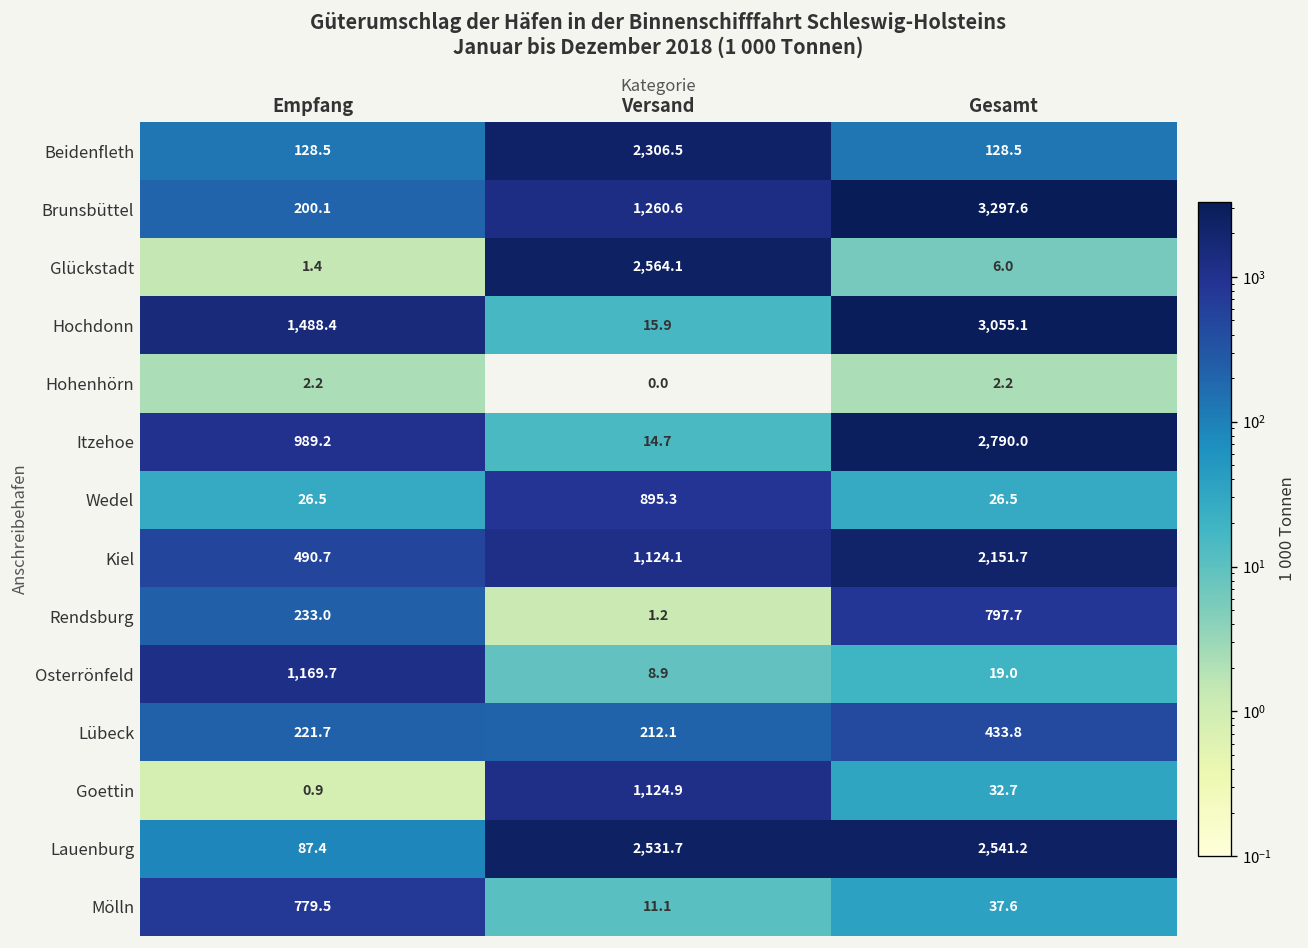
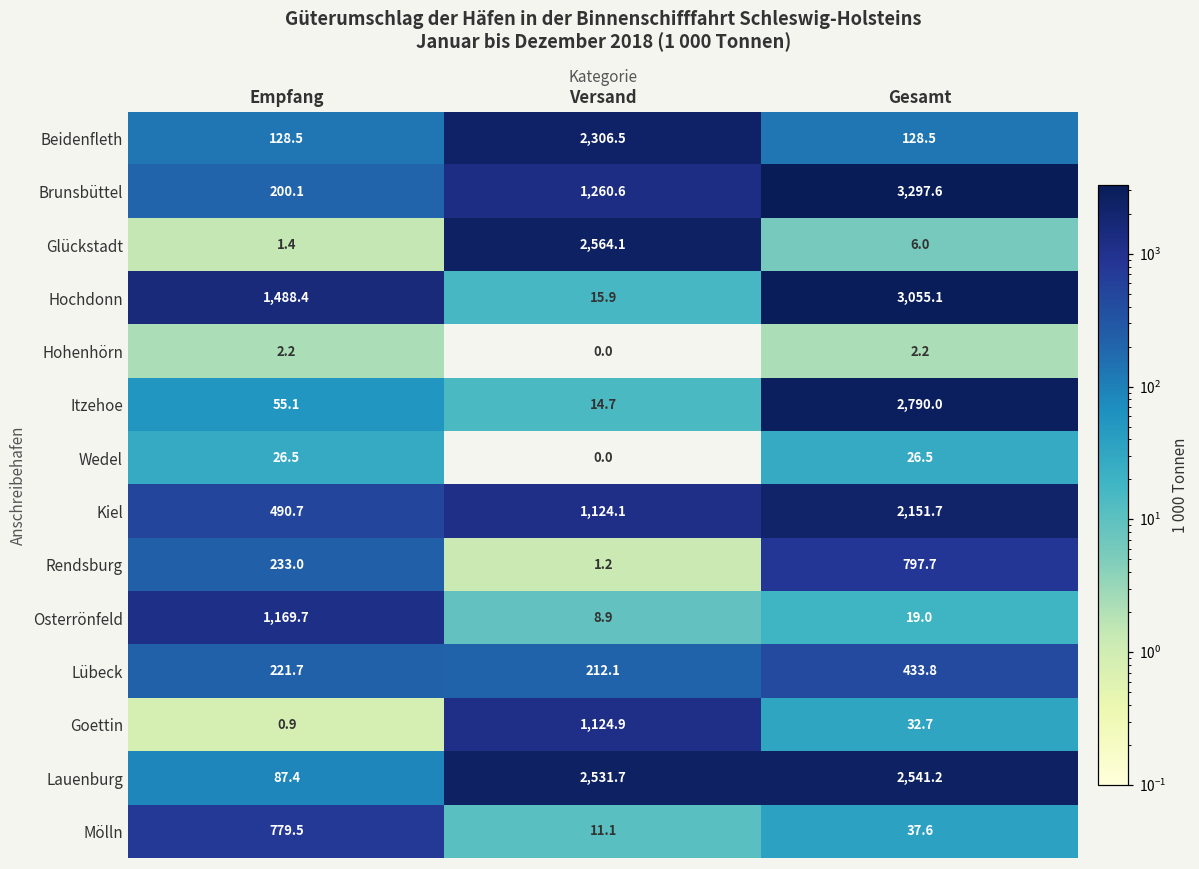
  {
    "Beidenfleth": {
      "Empfang": "128.5",
      "Versand": "2,306.5",
      "Gesamt": "128.5"
    },
    "Brunsbüttel": {
      "Empfang": "200.1",
      "Versand": "1,260.6",
      "Gesamt": "3,297.6"
    },
    "Glückstadt": {
      "Empfang": "1.4",
      "Versand": "2,564.1",
      "Gesamt": "6.0"
    },
    "Hochdonn": {
      "Empfang": "1,488.4",
      "Versand": "15.9",
      "Gesamt": "3,055.1"
    },
    "Hohenhörn": {
      "Empfang": "2.2",
      "Versand": "0.0",
      "Gesamt": "2.2"
    },
    "Itzehoe": {
-     "Empfang": "989.2",
+     "Empfang": "55.1",
      "Versand": "14.7",
      "Gesamt": "2,790.0"
    },
    "Wedel": {
      "Empfang": "26.5",
-     "Versand": "895.3",
+     "Versand": "0.0",
      "Gesamt": "26.5"
    },
    "Kiel": {
      "Empfang": "490.7",
      "Versand": "1,124.1",
      "Gesamt": "2,151.7"
    },
    "Rendsburg": {
      "Empfang": "233.0",
      "Versand": "1.2",
      "Gesamt": "797.7"
    },
    "Osterrönfeld": {
      "Empfang": "1,169.7",
      "Versand": "8.9",
      "Gesamt": "19.0"
    },
    "Lübeck": {
      "Empfang": "221.7",
      "Versand": "212.1",
      "Gesamt": "433.8"
    },
    "Goettin": {
      "Empfang": "0.9",
      "Versand": "1,124.9",
      "Gesamt": "32.7"
    },
    "Lauenburg": {
      "Empfang": "87.4",
      "Versand": "2,531.7",
      "Gesamt": "2,541.2"
    },
    "Mölln": {
      "Empfang": "779.5",
      "Versand": "11.1",
      "Gesamt": "37.6"
    }
  }
